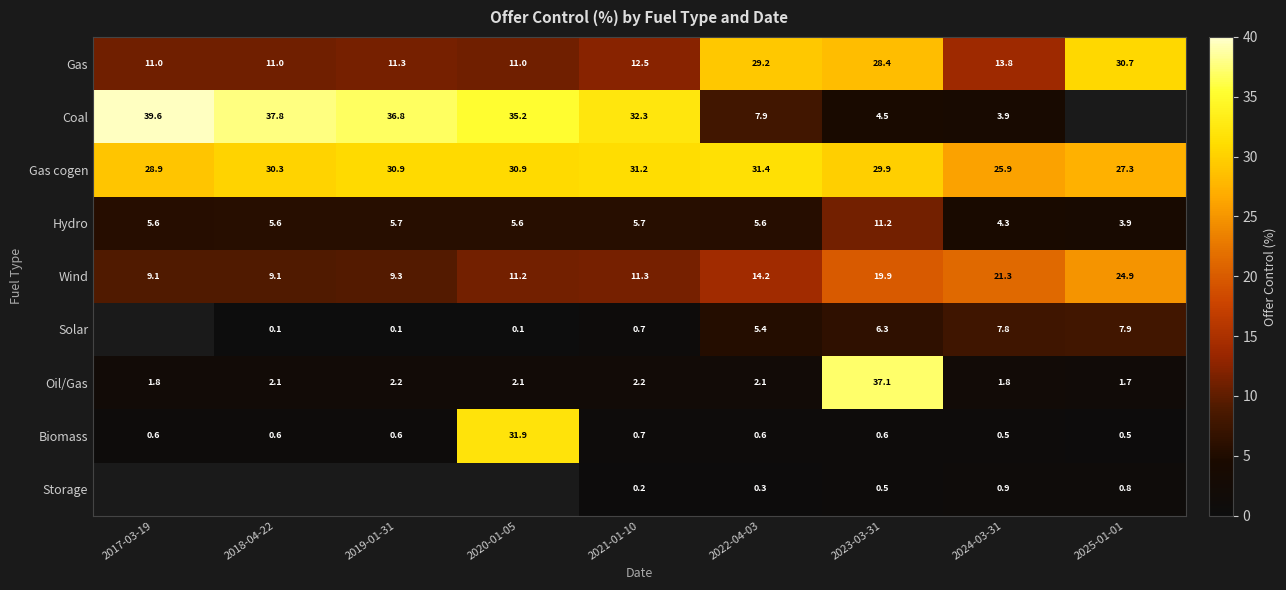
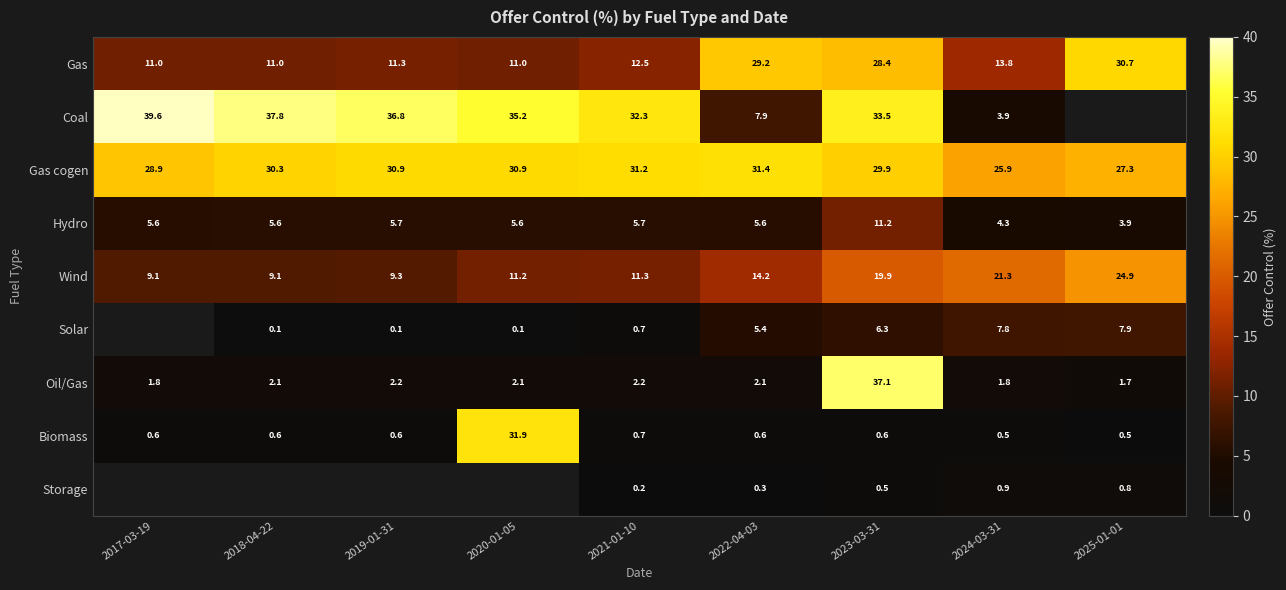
  {
    "Gas": {
      "2017-03-19": 11.0,
      "2018-04-22": 11.0,
      "2019-01-31": 11.3,
      "2020-01-05": 11.0,
      "2021-01-10": 12.5,
      "2022-04-03": 29.2,
      "2023-03-31": 28.4,
      "2024-03-31": 13.8,
      "2025-01-01": 30.7
    },
    "Coal": {
      "2017-03-19": 39.6,
      "2018-04-22": 37.8,
      "2019-01-31": 36.8,
      "2020-01-05": 35.2,
      "2021-01-10": 32.3,
      "2022-04-03": 7.9,
-     "2023-03-31": 4.5,
+     "2023-03-31": 33.5,
      "2024-03-31": 3.9
    },
    "Gas cogen": {
      "2017-03-19": 28.9,
      "2018-04-22": 30.3,
      "2019-01-31": 30.9,
      "2020-01-05": 30.9,
      "2021-01-10": 31.2,
      "2022-04-03": 31.4,
      "2023-03-31": 29.9,
      "2024-03-31": 25.9,
      "2025-01-01": 27.3
    },
    "Hydro": {
      "2017-03-19": 5.6,
      "2018-04-22": 5.6,
      "2019-01-31": 5.7,
      "2020-01-05": 5.6,
      "2021-01-10": 5.7,
      "2022-04-03": 5.6,
      "2023-03-31": 11.2,
      "2024-03-31": 4.3,
      "2025-01-01": 3.9
    },
    "Wind": {
      "2017-03-19": 9.1,
      "2018-04-22": 9.1,
      "2019-01-31": 9.3,
      "2020-01-05": 11.2,
      "2021-01-10": 11.3,
      "2022-04-03": 14.2,
      "2023-03-31": 19.9,
      "2024-03-31": 21.3,
      "2025-01-01": 24.9
    },
    "Solar": {
      "2018-04-22": 0.1,
      "2019-01-31": 0.1,
      "2020-01-05": 0.1,
      "2021-01-10": 0.7,
      "2022-04-03": 5.4,
      "2023-03-31": 6.3,
      "2024-03-31": 7.8,
      "2025-01-01": 7.9
    },
    "Oil/Gas": {
      "2017-03-19": 1.8,
      "2018-04-22": 2.1,
      "2019-01-31": 2.2,
      "2020-01-05": 2.1,
      "2021-01-10": 2.2,
      "2022-04-03": 2.1,
      "2023-03-31": 37.1,
      "2024-03-31": 1.8,
      "2025-01-01": 1.7
    },
    "Biomass": {
      "2017-03-19": 0.6,
      "2018-04-22": 0.6,
      "2019-01-31": 0.6,
      "2020-01-05": 31.9,
      "2021-01-10": 0.7,
      "2022-04-03": 0.6,
      "2023-03-31": 0.6,
      "2024-03-31": 0.5,
      "2025-01-01": 0.5
    },
    "Storage": {
      "2021-01-10": 0.2,
      "2022-04-03": 0.3,
      "2023-03-31": 0.5,
      "2024-03-31": 0.9,
      "2025-01-01": 0.8
    }
  }
